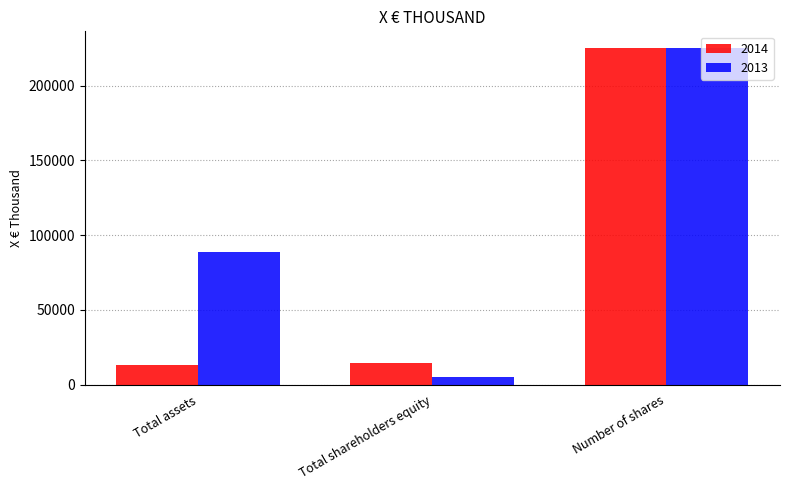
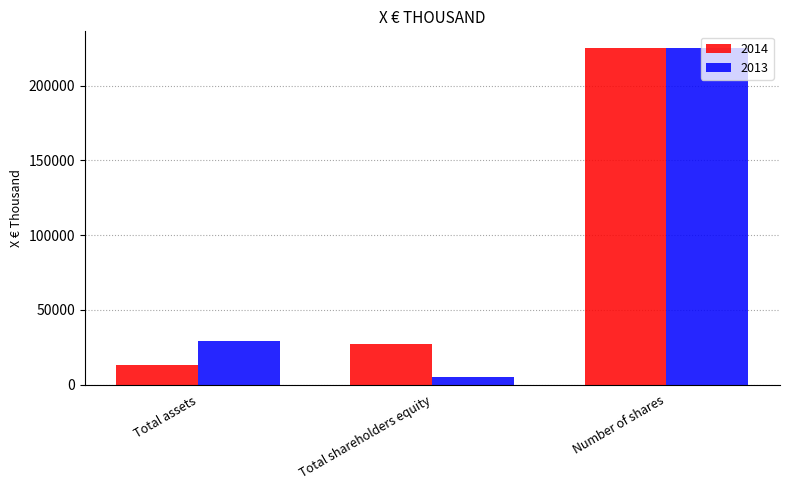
  {
    "2014": {
      "Total assets": 13000,
-     "Total shareholders equity": 15000,
+     "Total shareholders equity": 27000,
      "Number of shares": 225000
    },
    "2013": {
-     "Total assets": 89000,
+     "Total assets": 29000,
      "Total shareholders equity": 5000
    }
  }
